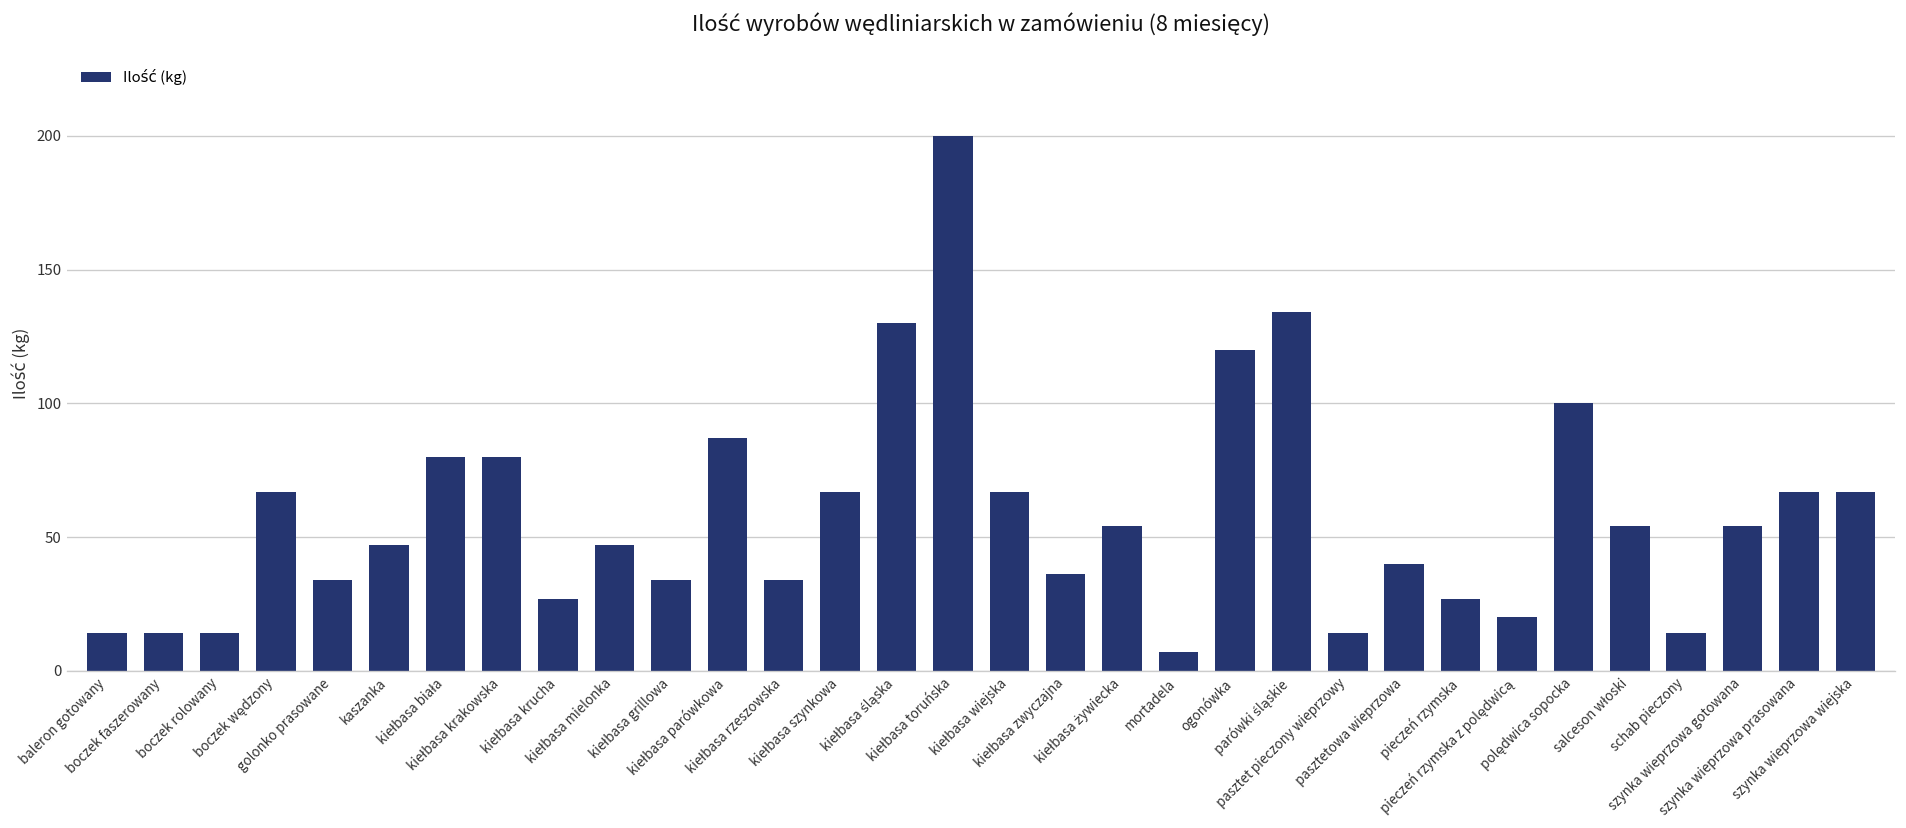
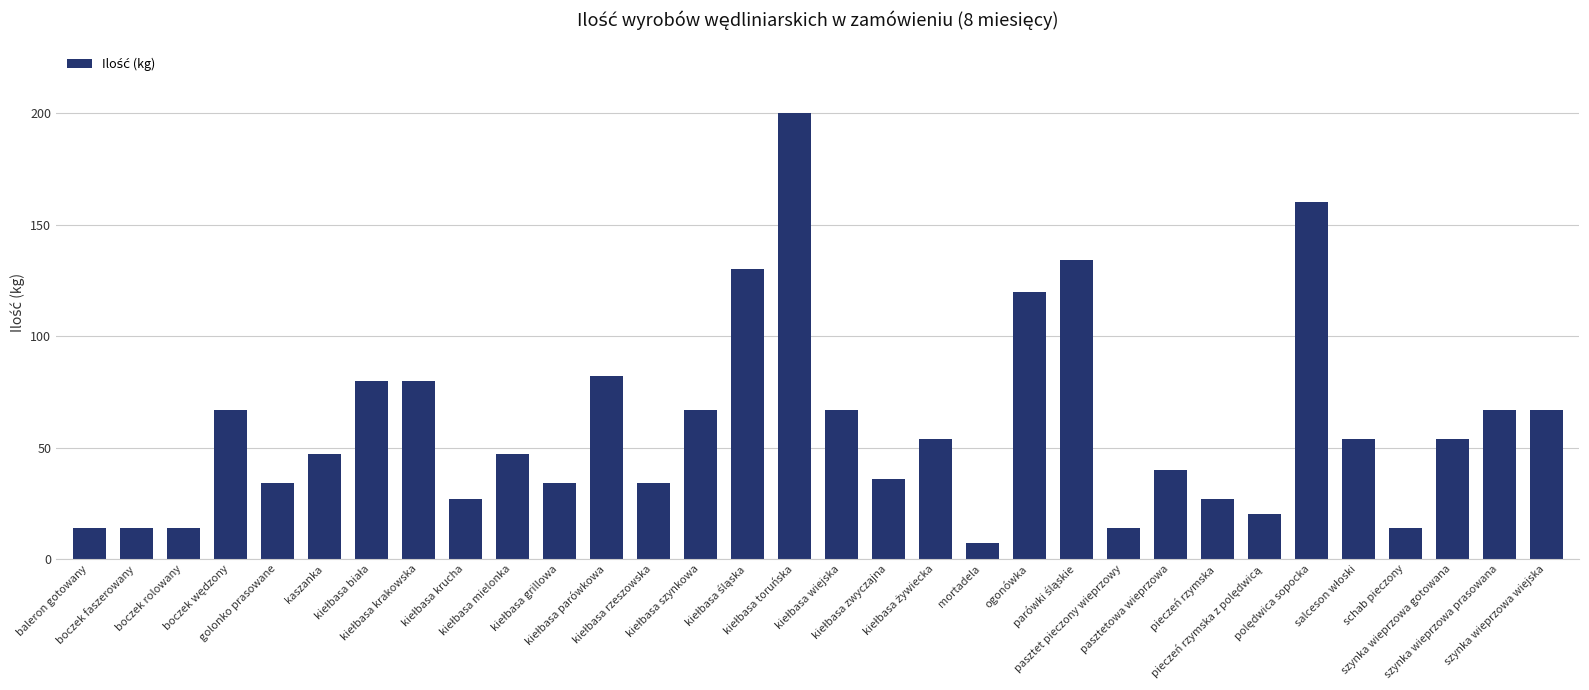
  {
    "baleron gotowany": 14,
    "boczek faszerowany": 14,
    "boczek rolowany": 14,
    "boczek wędzony": 67,
    "golonko prasowane": 34,
    "kaszanka": 47,
    "kiełbasa biała": 80,
    "kiełbasa krakowska": 80,
    "kiełbasa krucha": 27,
    "kiełbasa mielonka": 47,
    "kiełbasa grillowa": 34,
-   "kiełbasa parówkowa": 87,
+   "kiełbasa parówkowa": 82,
    "kiełbasa rzeszowska": 34,
    "kiełbasa szynkowa": 67,
    "kiełbasa śląska": 130,
    "kiełbasa toruńska": 200,
    "kiełbasa wiejska": 67,
    "kiełbasa zwyczajna": 36,
    "kiełbasa żywiecka": 54,
    "mortadela": 7,
    "ogonówka": 120,
    "parówki śląskie": 134,
    "pasztet pieczony wieprzowy": 14,
    "pasztetowa wieprzowa": 40,
    "pieczeń rzymska": 27,
    "pieczeń rzymska z polędwicą": 20,
-   "polędwica sopocka": 100,
+   "polędwica sopocka": 160,
    "salceson włoski": 54,
    "schab pieczony": 14,
    "szynka wieprzowa gotowana": 54,
    "szynka wieprzowa prasowana": 67,
    "szynka wieprzowa wiejska": 67
  }
